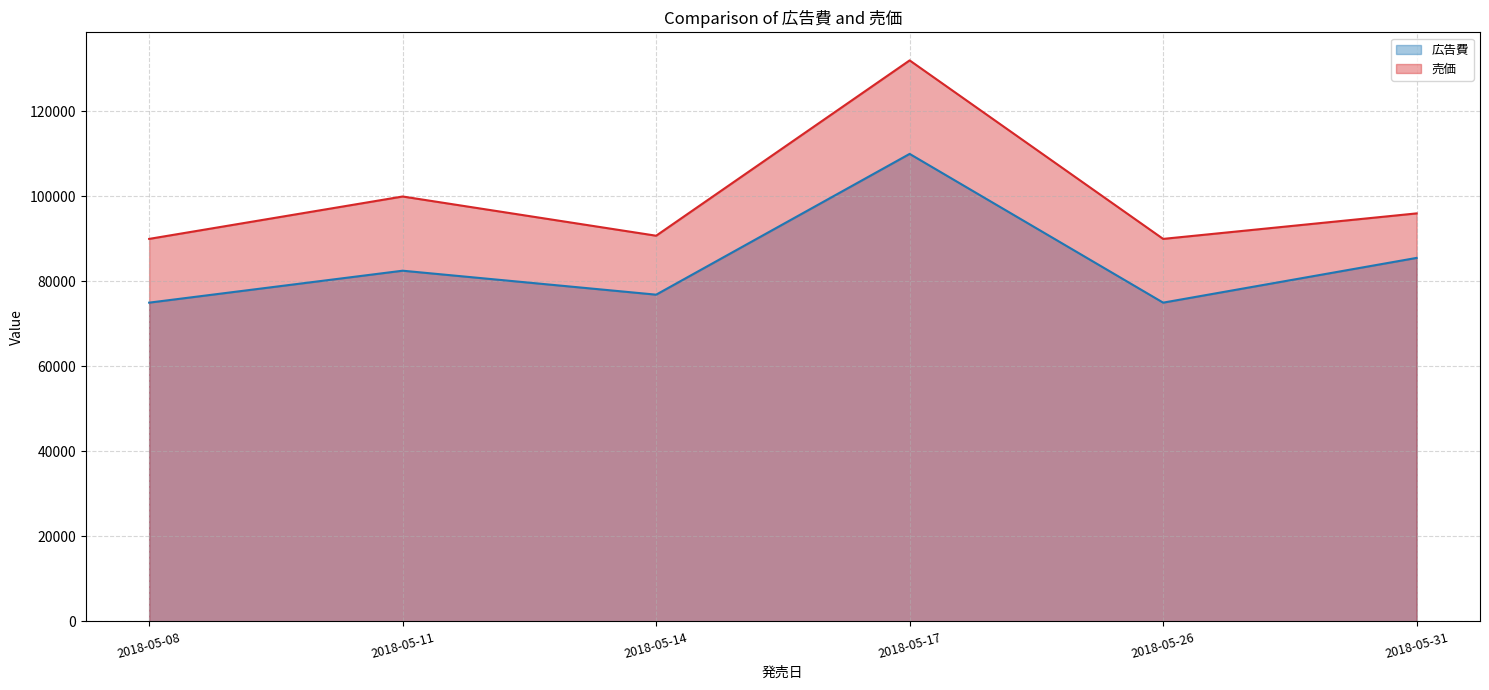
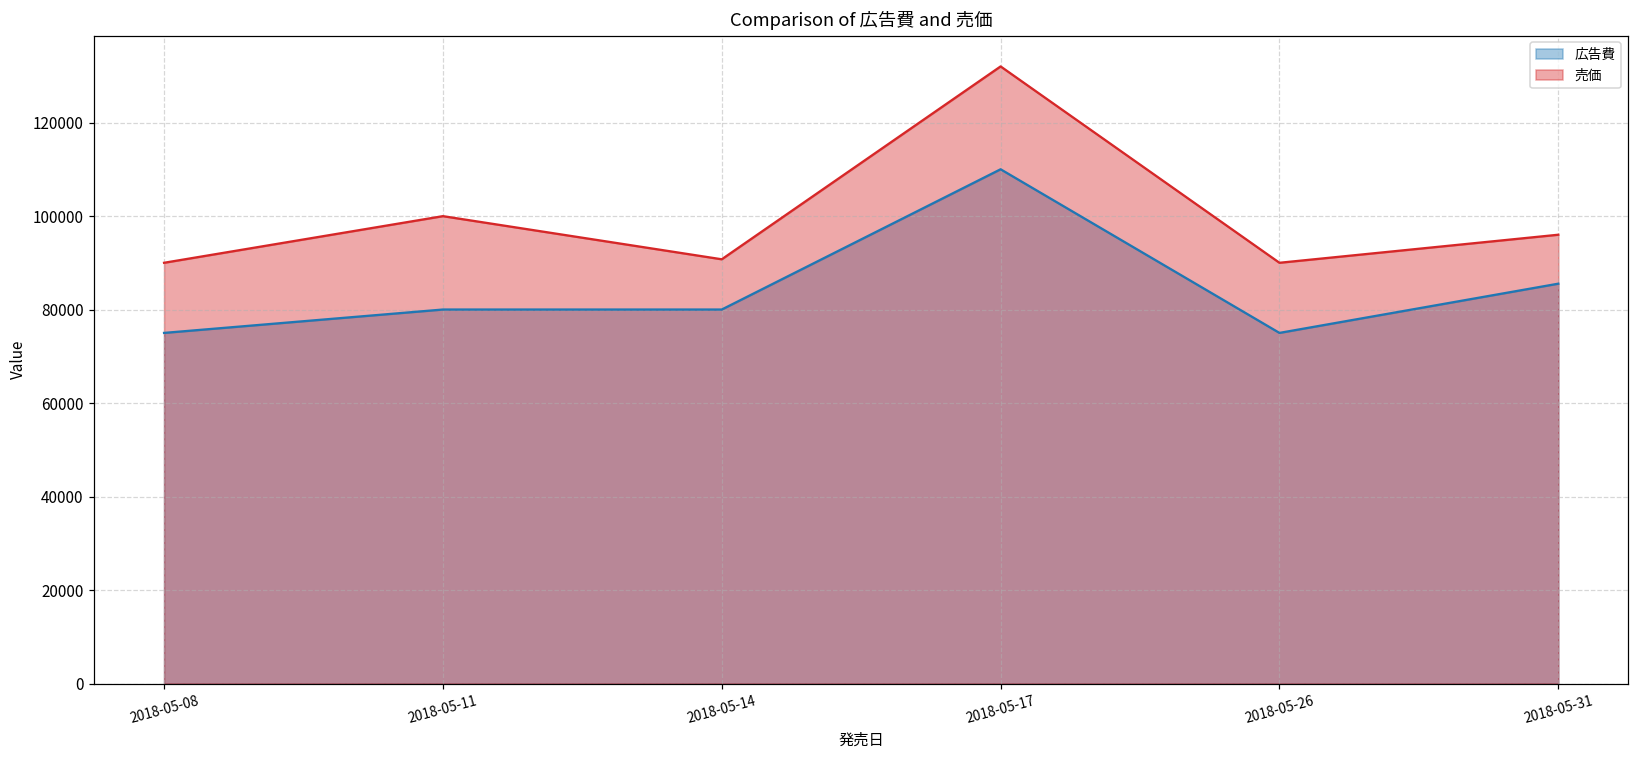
  {
    "広告費": {
      "2018-05-08": 75000,
-     "2018-05-11": 83000,
-     "2018-05-14": 77000,
+     "2018-05-11": 80000,
+     "2018-05-14": 80000,
      "2018-05-17": 110000,
      "2018-05-26": 75000,
      "2018-05-31": 86000
    },
    "売価": {
      "2018-05-08": 90000,
      "2018-05-11": 100000,
      "2018-05-14": 91000,
      "2018-05-17": 132000,
      "2018-05-26": 90000,
      "2018-05-31": 96000
    }
  }
